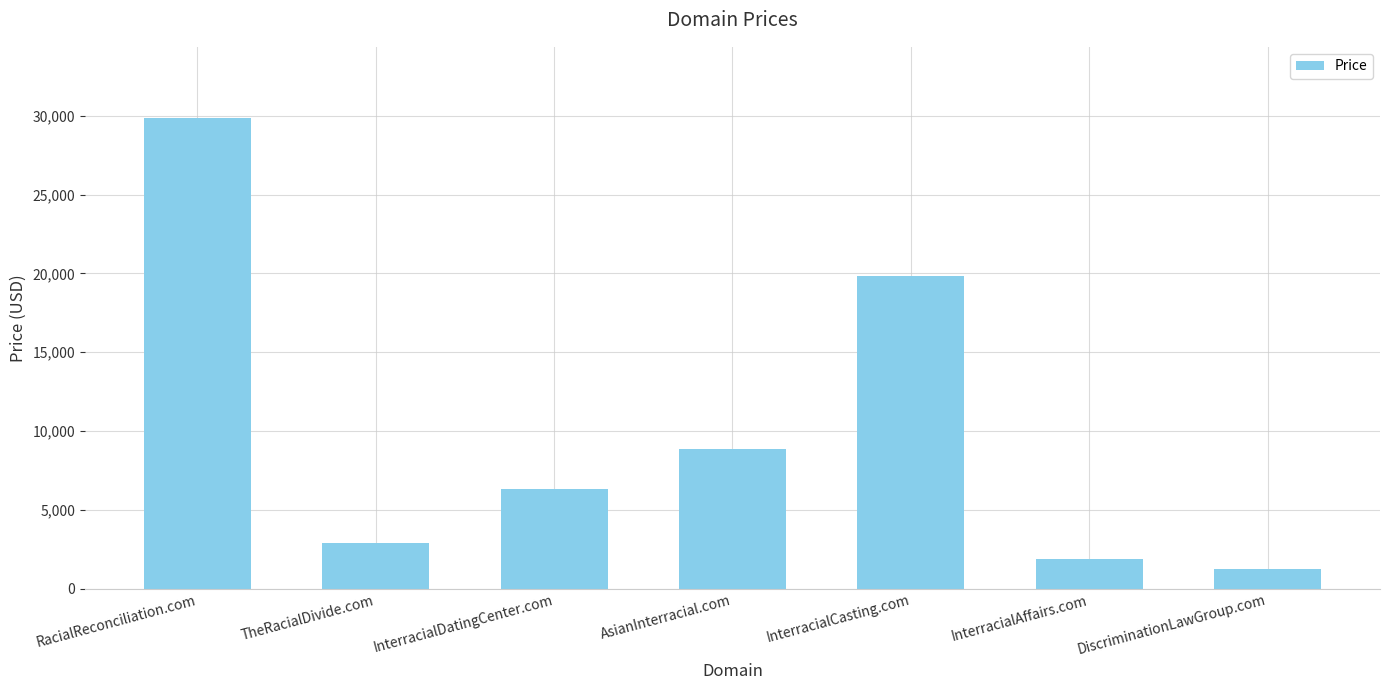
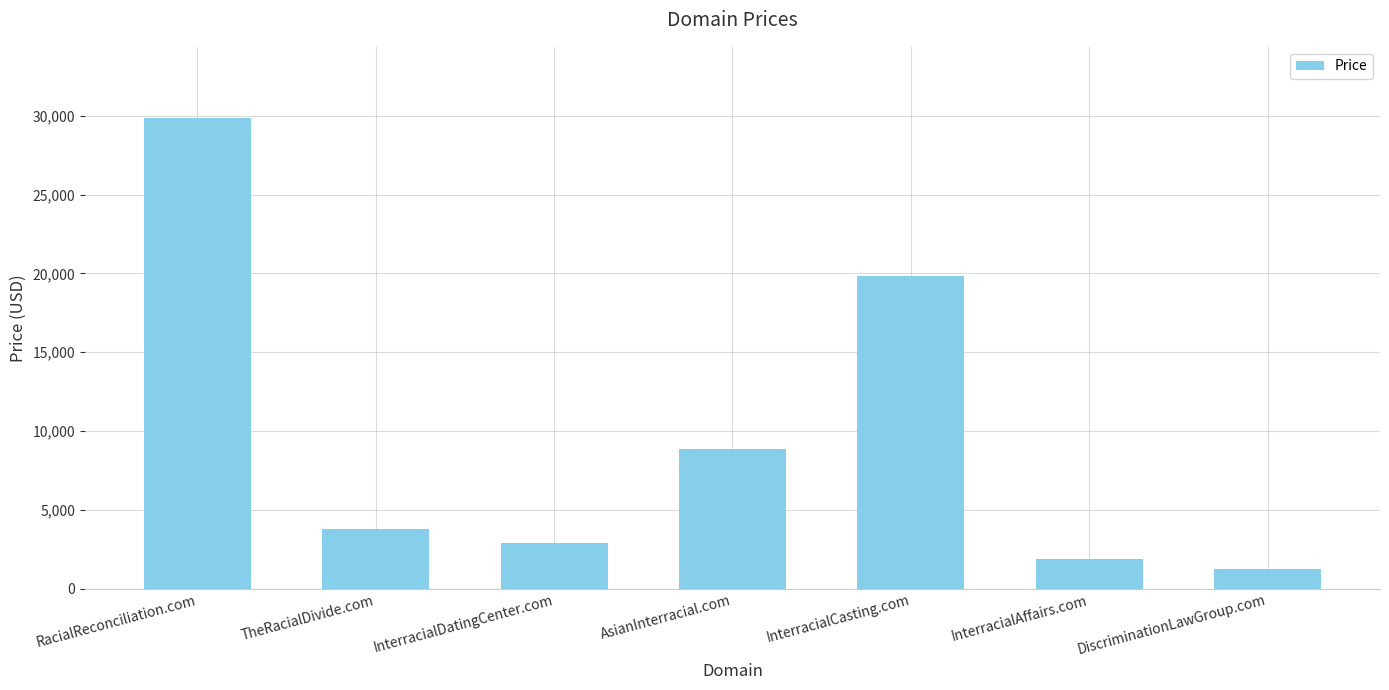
  {
    "RacialReconciliation.com": "29,900",
-   "TheRacialDivide.com": "2,900",
-   "InterracialDatingCenter.com": "6,400",
+   "TheRacialDivide.com": "3,800",
+   "InterracialDatingCenter.com": "2,900",
    "AsianInterracial.com": "8,900",
    "InterracialCasting.com": "19,800",
    "InterracialAffairs.com": "1,900",
    "DiscriminationLawGroup.com": "1,200"
  }
